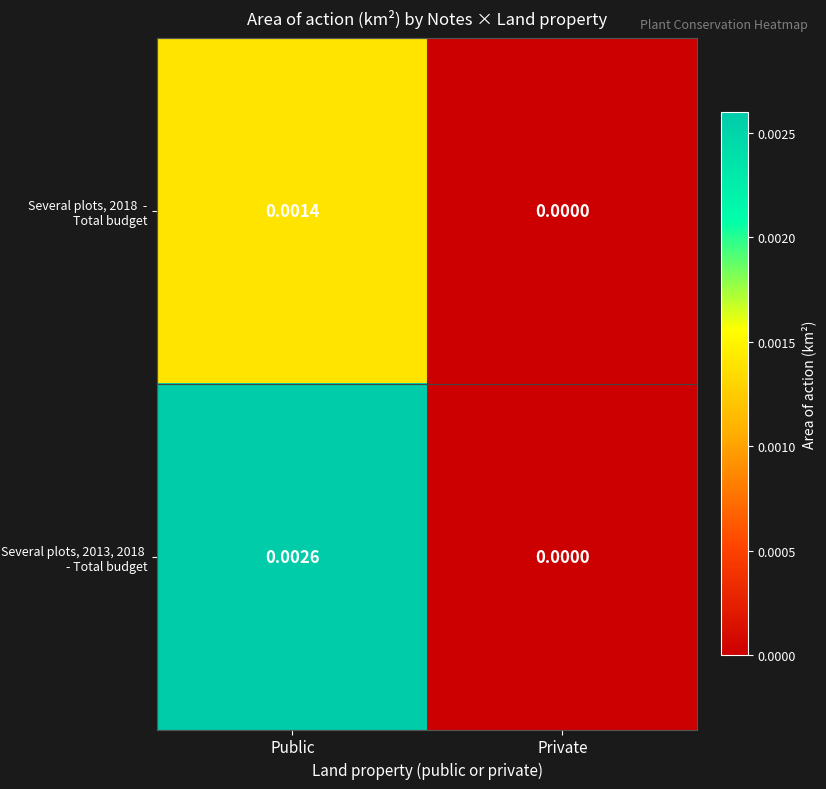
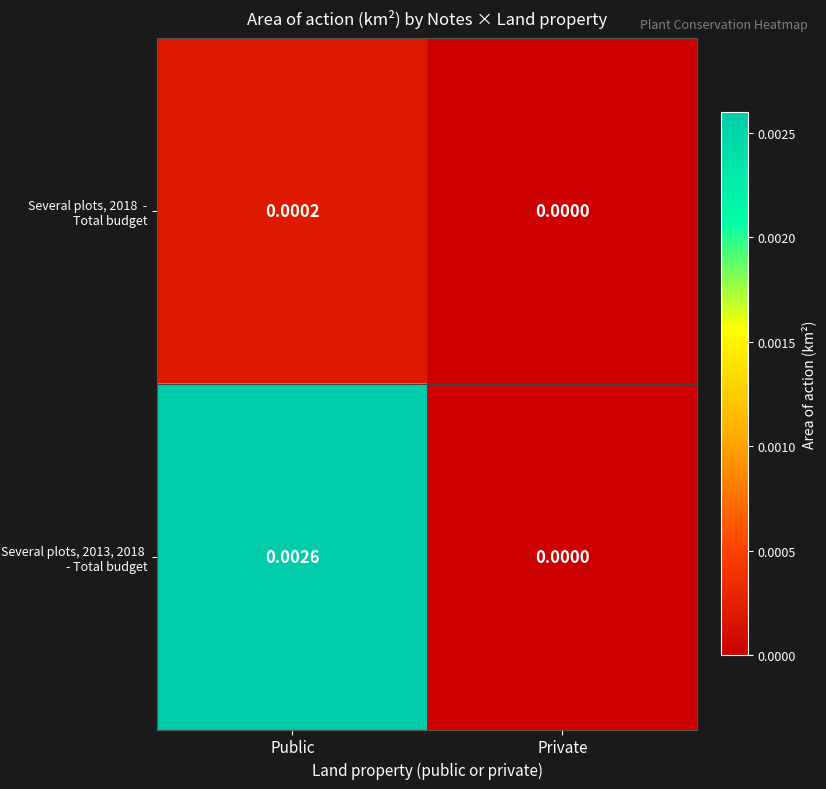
  {
    "Several plots, 2018 - Total budget": {
-     "Public": 0.0014,
+     "Public": 0.0002,
      "Private": 0.0000
    },
    "Several plots, 2013, 2018 - Total budget": {
      "Public": 0.0026,
      "Private": 0.0000
    }
  }
